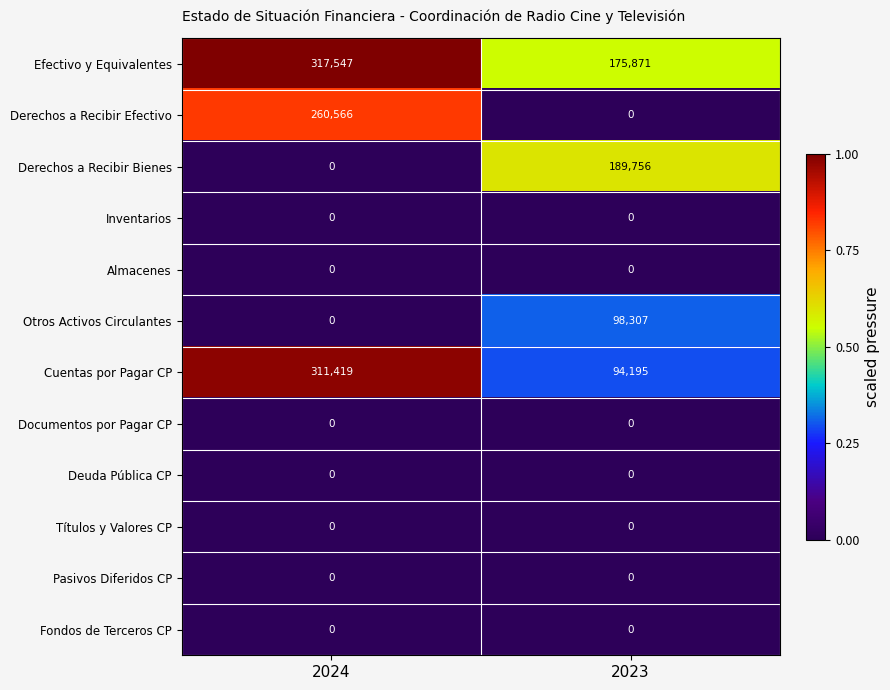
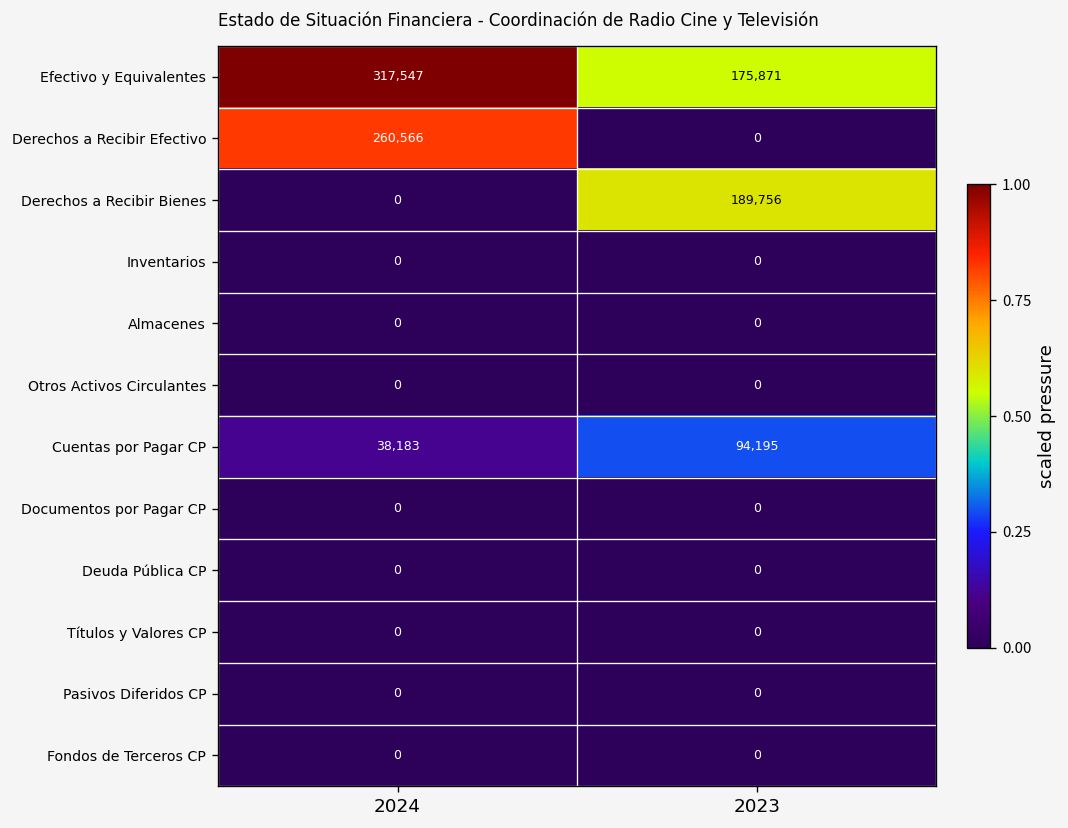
  {
    "Efectivo y Equivalentes": {
      "2024": "317,547",
      "2023": "175,871"
    },
    "Derechos a Recibir Efectivo": {
      "2024": "260,566",
      "2023": "0"
    },
    "Derechos a Recibir Bienes": {
      "2024": "0",
      "2023": "189,756"
    },
    "Inventarios": {
      "2024": "0",
      "2023": "0"
    },
    "Almacenes": {
      "2024": "0",
      "2023": "0"
    },
    "Otros Activos Circulantes": {
      "2024": "0",
-     "2023": "98,307"
+     "2023": "0"
    },
    "Cuentas por Pagar CP": {
-     "2024": "311,419",
+     "2024": "38,183",
      "2023": "94,195"
    },
    "Documentos por Pagar CP": {
      "2024": "0",
      "2023": "0"
    },
    "Deuda Pública CP": {
      "2024": "0",
      "2023": "0"
    },
    "Títulos y Valores CP": {
      "2024": "0",
      "2023": "0"
    },
    "Pasivos Diferidos CP": {
      "2024": "0",
      "2023": "0"
    },
    "Fondos de Terceros CP": {
      "2024": "0",
      "2023": "0"
    }
  }
